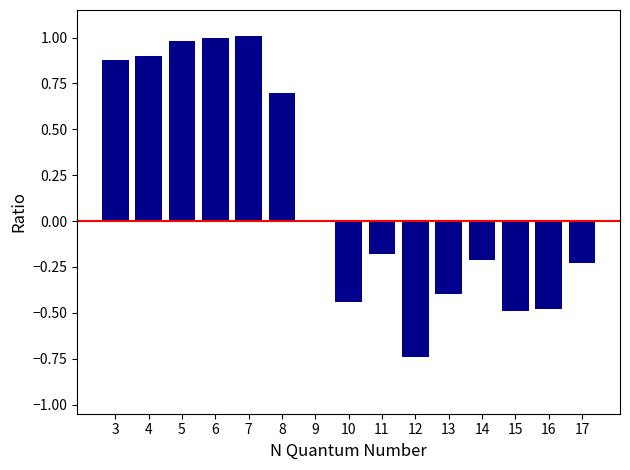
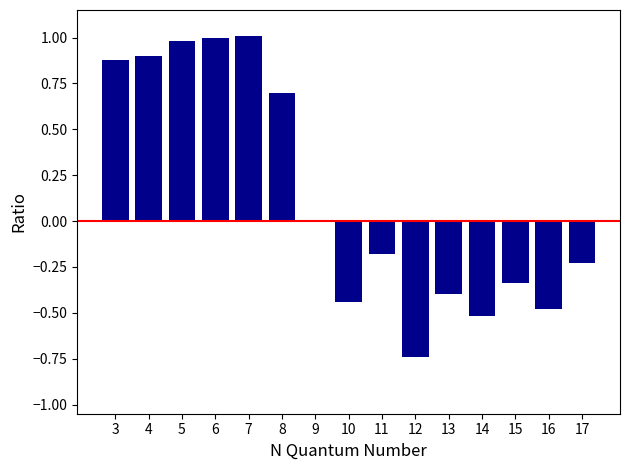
  {
    "3": 0.88,
    "4": 0.90,
    "5": 0.98,
    "6": 1.00,
    "7": 1.01,
    "8": 0.70,
    "9": 0.00,
    "10": -0.44,
    "11": -0.18,
    "12": -0.74,
    "13": -0.40,
-   "14": -0.21,
-   "15": -0.49,
+   "14": -0.52,
+   "15": -0.34,
    "16": -0.48,
    "17": -0.23
  }
